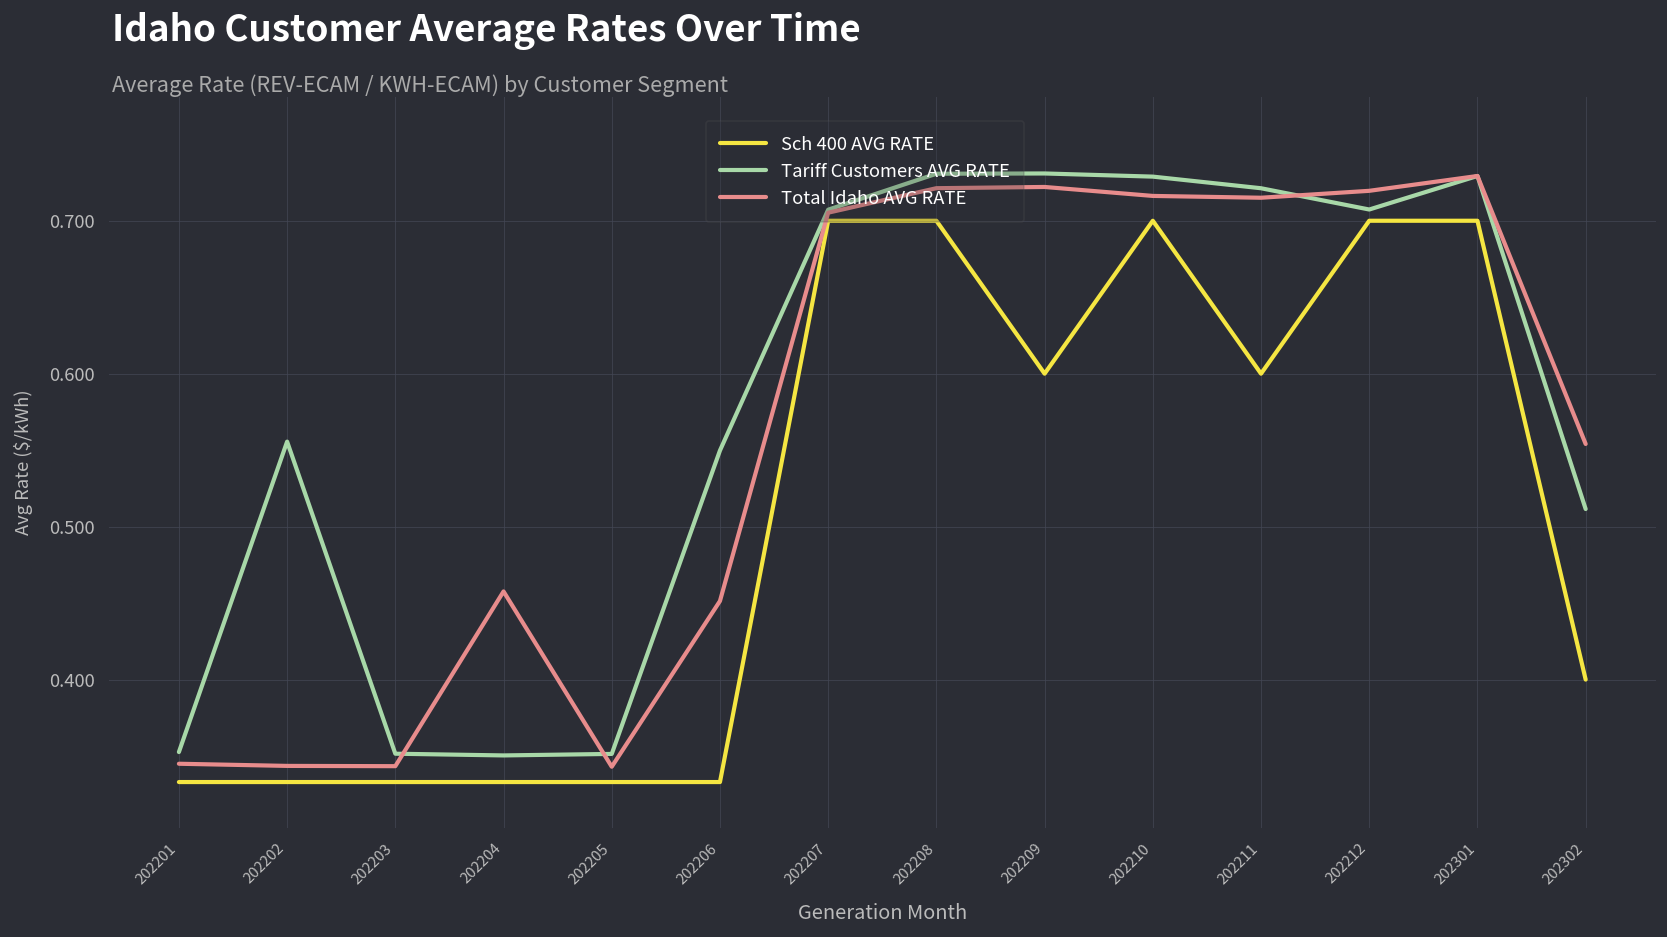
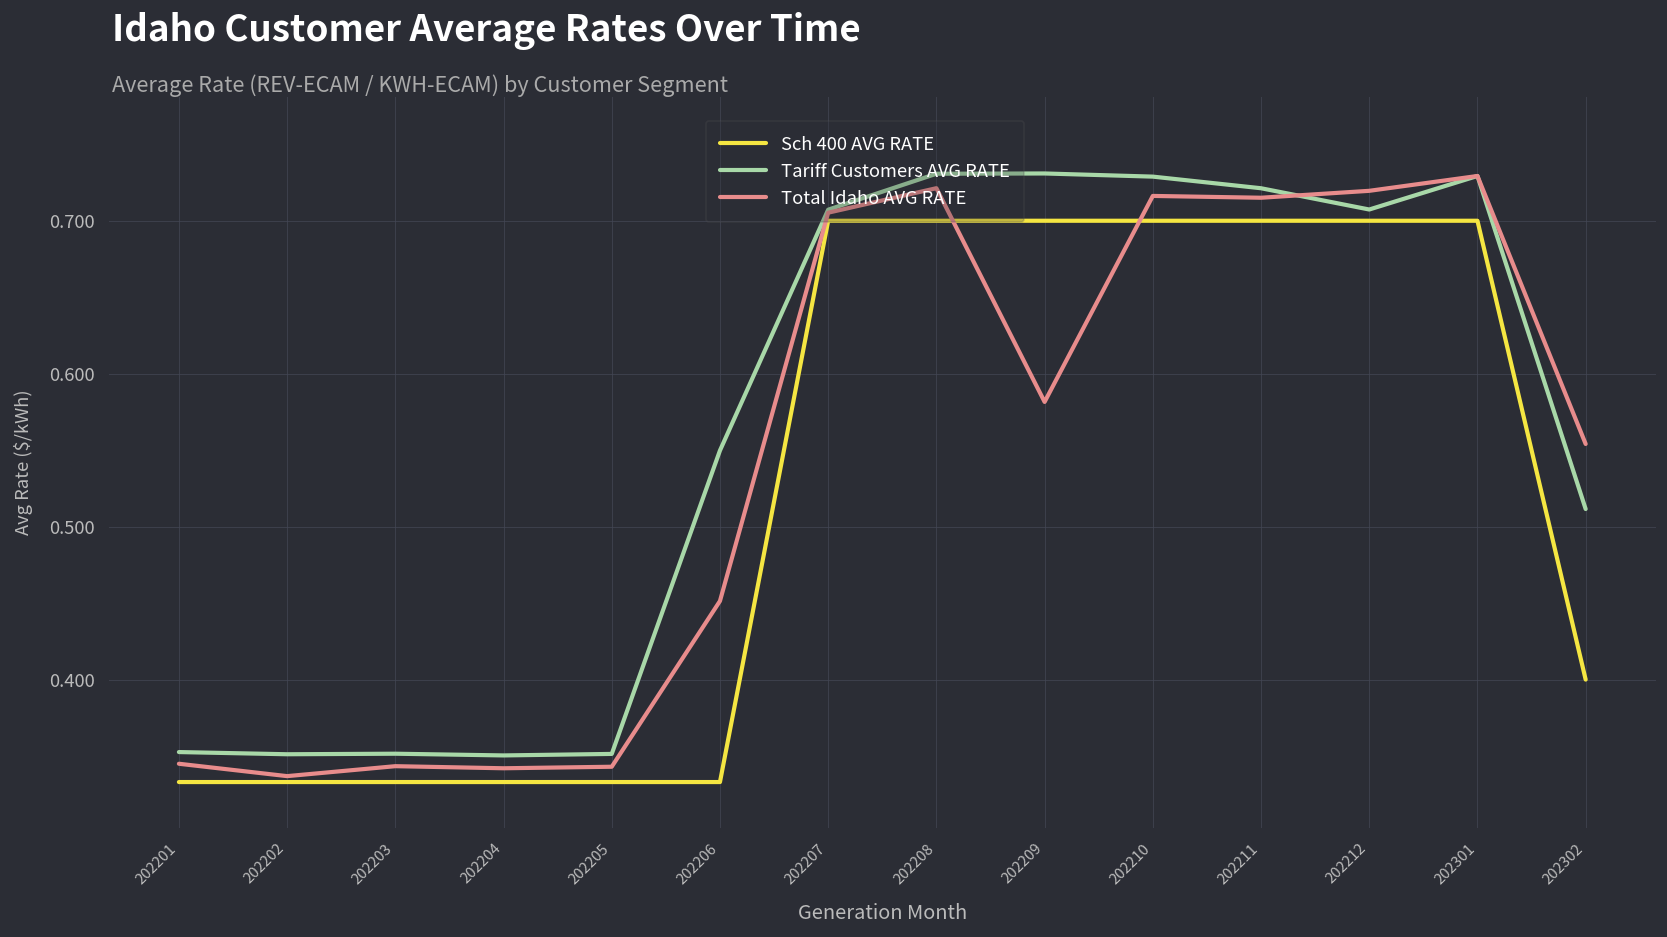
  {
    "Sch 400 AVG RATE": {
      "202201": 0.333,
      "202202": 0.333,
      "202203": 0.333,
      "202204": 0.333,
      "202205": 0.333,
      "202206": 0.333,
-     "202209": 0.6,
+     "202209": 0.7,
      "202210": 0.7,
-     "202211": 0.6,
+     "202211": 0.7,
      "202212": 0.7,
      "202301": 0.7,
      "202302": 0.4
    },
    "Tariff Customers AVG RATE": {
      "202201": 0.353,
-     "202202": 0.556,
+     "202202": 0.351,
      "202203": 0.352,
      "202204": 0.350,
      "202205": 0.351,
      "202206": 0.550,
      "202209": 0.731,
      "202210": 0.729,
      "202211": 0.721,
      "202212": 0.707,
      "202302": 0.512
    },
    "Total Idaho AVG RATE": {
      "202201": 0.345,
-     "202202": 0.344,
+     "202202": 0.337,
      "202203": 0.343,
-     "202204": 0.458,
+     "202204": 0.342,
      "202205": 0.343,
      "202206": 0.451,
-     "202209": 0.722,
+     "202209": 0.582,
      "202210": 0.716,
      "202211": 0.715,
      "202212": 0.720,
      "202302": 0.554
    }
  }
